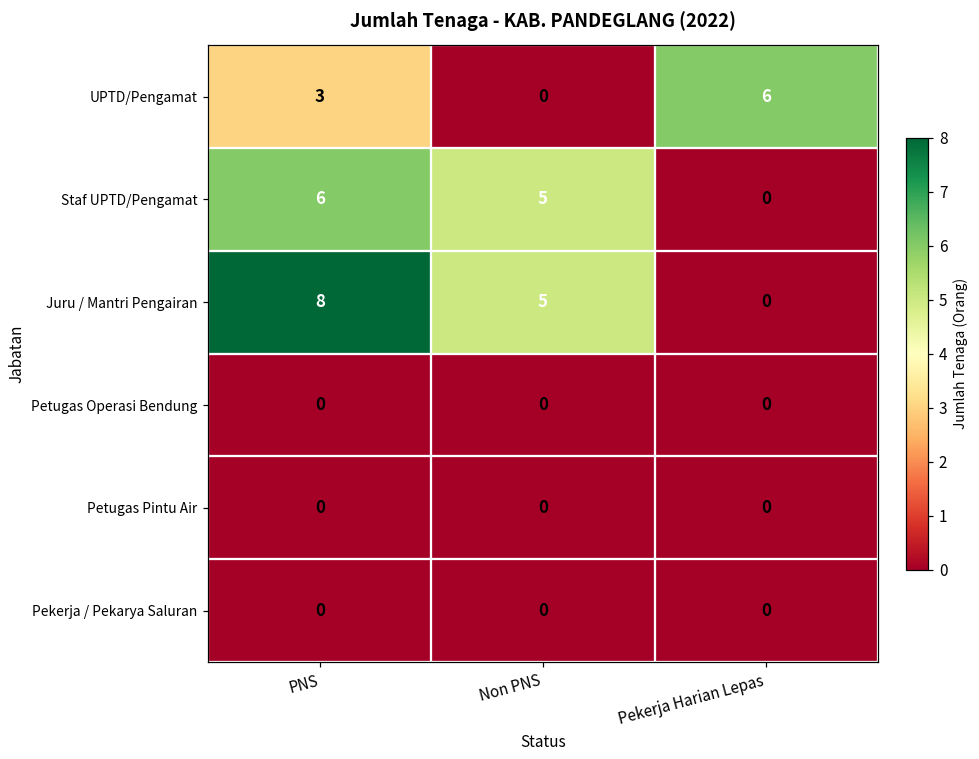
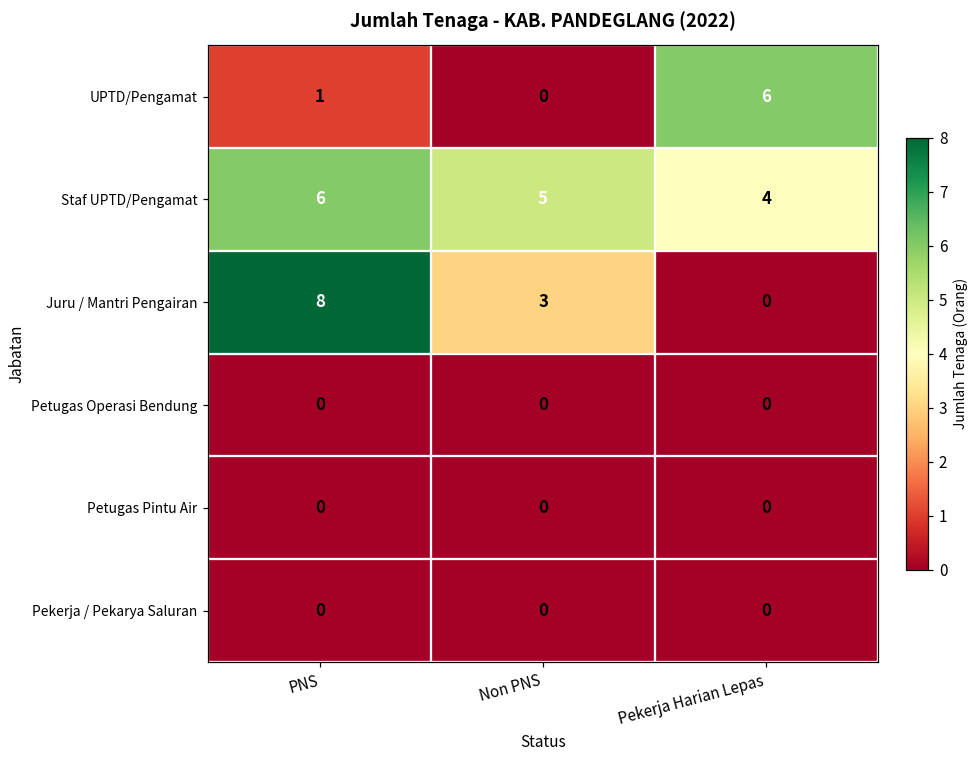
  {
    "UPTD/Pengamat": {
-     "PNS": 3,
+     "PNS": 1,
      "Non PNS": 0,
      "Pekerja Harian Lepas": 6
    },
    "Staf UPTD/Pengamat": {
      "PNS": 6,
      "Non PNS": 5,
-     "Pekerja Harian Lepas": 0
+     "Pekerja Harian Lepas": 4
    },
    "Juru / Mantri Pengairan": {
      "PNS": 8,
-     "Non PNS": 5,
+     "Non PNS": 3,
      "Pekerja Harian Lepas": 0
    },
    "Petugas Operasi Bendung": {
      "PNS": 0,
      "Non PNS": 0,
      "Pekerja Harian Lepas": 0
    },
    "Petugas Pintu Air": {
      "PNS": 0,
      "Non PNS": 0,
      "Pekerja Harian Lepas": 0
    },
    "Pekerja / Pekarya Saluran": {
      "PNS": 0,
      "Non PNS": 0,
      "Pekerja Harian Lepas": 0
    }
  }
